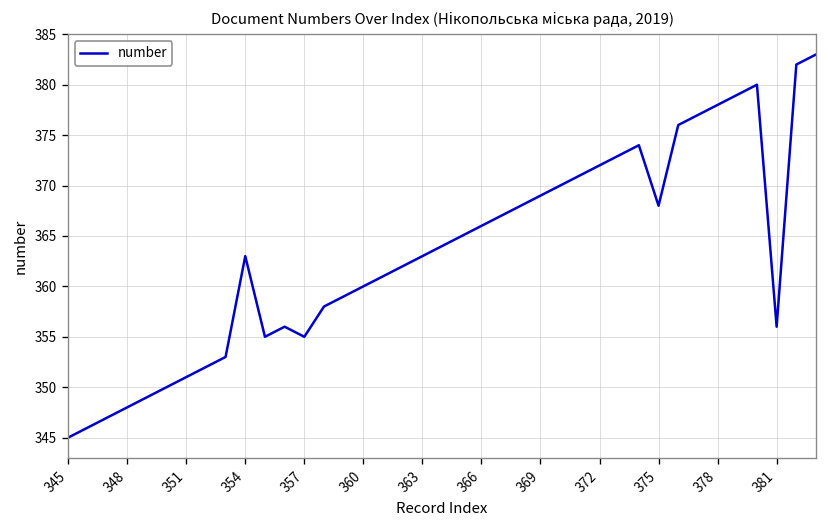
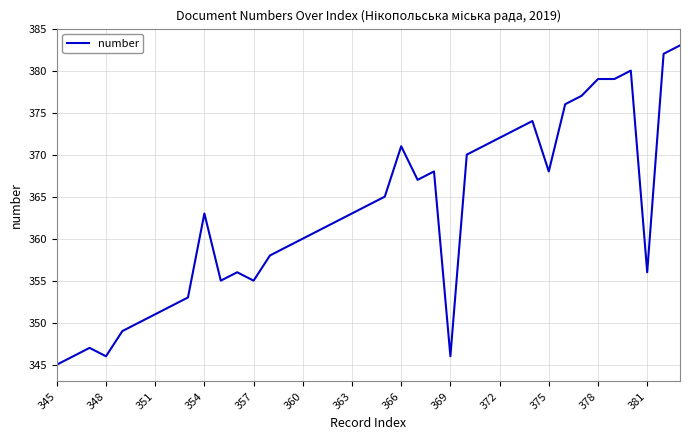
  {
    "345": 345,
-   "348": 348,
+   "348": 346,
    "351": 351,
    "354": 363,
    "357": 355,
    "360": 360,
    "363": 363,
-   "366": 366,
-   "369": 369,
+   "366": 371,
+   "369": 346,
    "372": 372,
    "375": 368,
-   "378": 378,
+   "378": 379,
    "381": 356
  }
